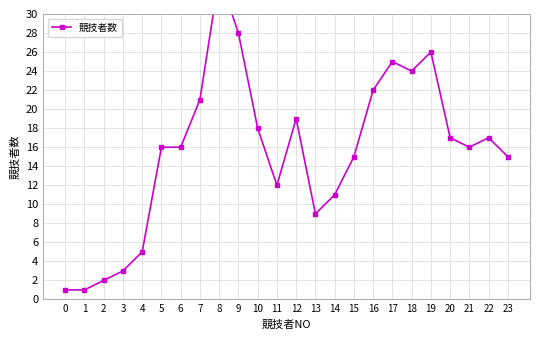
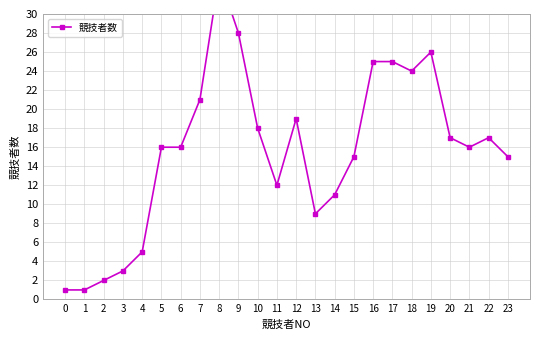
  {
    "0": 1,
    "1": 1,
    "2": 2,
    "3": 3,
    "4": 5,
    "5": 16,
    "6": 16,
    "7": 21,
    "9": 28,
    "10": 18,
    "11": 12,
    "12": 19,
    "13": 9,
    "14": 11,
    "15": 15,
-   "16": 22,
+   "16": 25,
    "17": 25,
    "18": 24,
    "19": 26,
    "20": 17,
    "21": 16,
    "22": 17,
    "23": 15
  }
